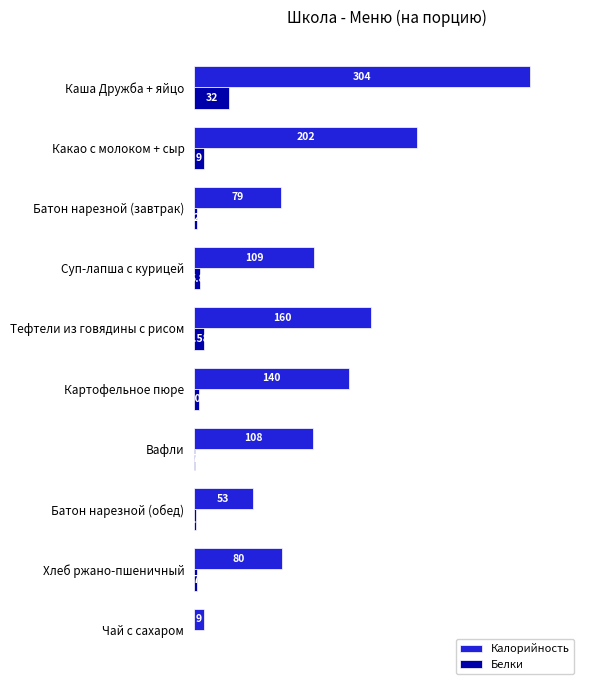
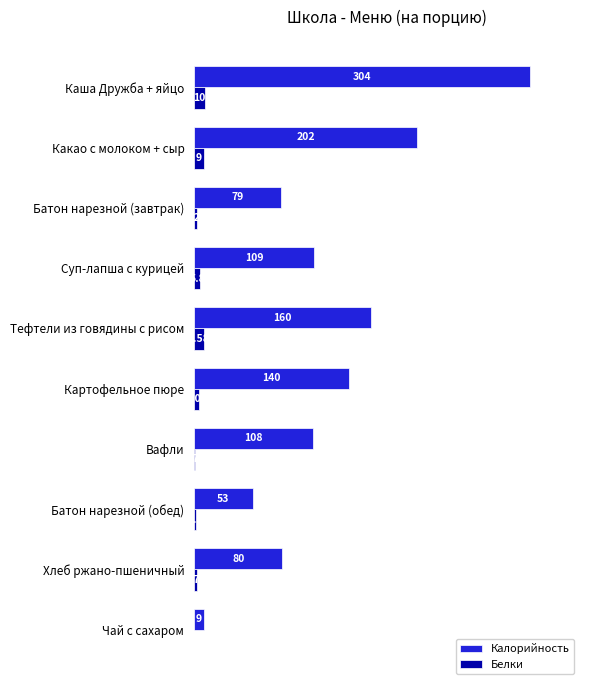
  {
    "Калорийность": {
      "Каша Дружба + яйцо": 304,
      "Какао с молоком + сыр": 202,
      "Батон нарезной (завтрак)": 79,
      "Суп-лапша с курицей": 109,
      "Тефтели из говядины с рисом": 160,
      "Картофельное пюре": 140,
      "Вафли": 108,
      "Батон нарезной (обед)": 53,
      "Хлеб ржано-пшеничный": 80,
      "Чай с сахаром": 9
    },
    "Белки": {
-     "Каша Дружба + яйцо": 32,
+     "Каша Дружба + яйцо": 10,
      "Какао с молоком + сыр": 9
    }
  }
